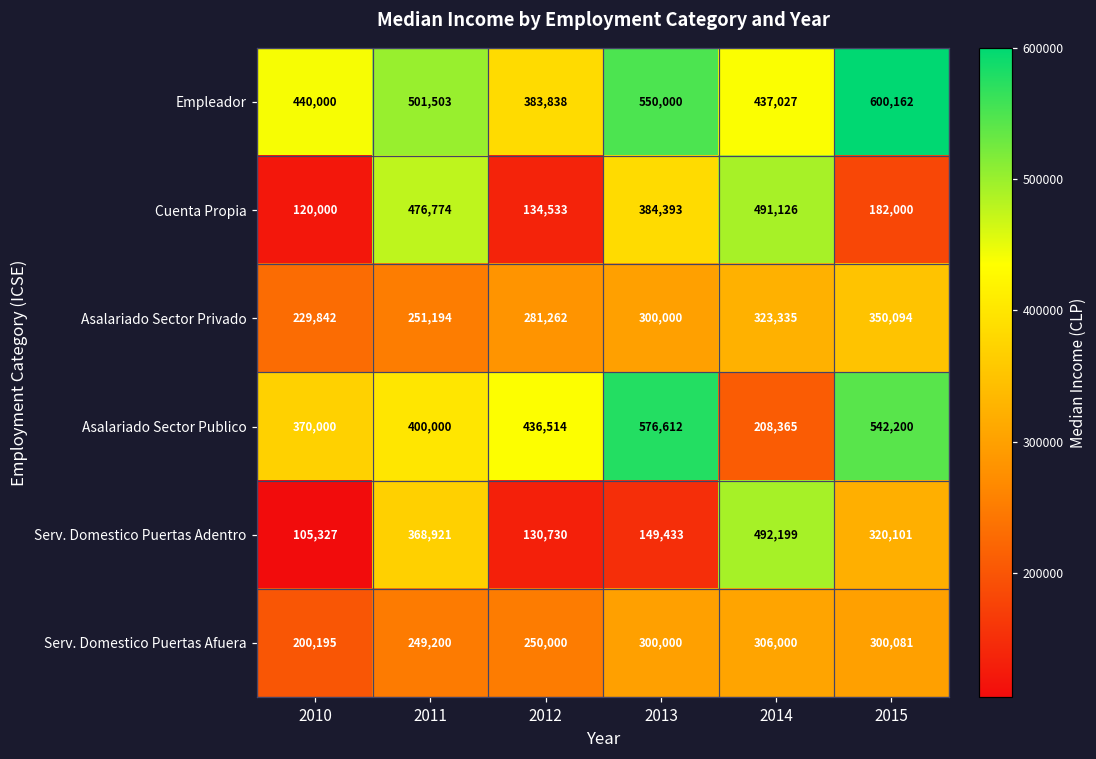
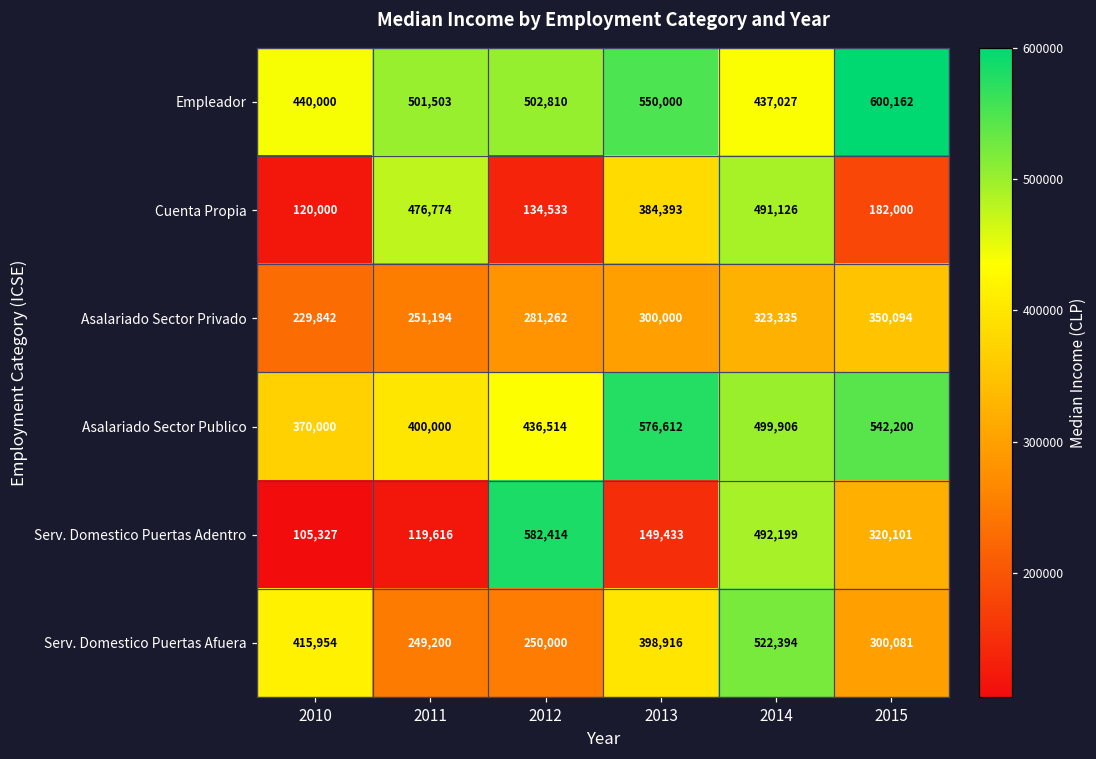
  {
    "Empleador": {
      "2010": "440,000",
      "2011": "501,503",
-     "2012": "383,838",
+     "2012": "502,810",
      "2013": "550,000",
      "2014": "437,027",
      "2015": "600,162"
    },
    "Cuenta Propia": {
      "2010": "120,000",
      "2011": "476,774",
      "2012": "134,533",
      "2013": "384,393",
      "2014": "491,126",
      "2015": "182,000"
    },
    "Asalariado Sector Privado": {
      "2010": "229,842",
      "2011": "251,194",
      "2012": "281,262",
      "2013": "300,000",
      "2014": "323,335",
      "2015": "350,094"
    },
    "Asalariado Sector Publico": {
      "2010": "370,000",
      "2011": "400,000",
      "2012": "436,514",
      "2013": "576,612",
-     "2014": "208,365",
+     "2014": "499,906",
      "2015": "542,200"
    },
    "Serv. Domestico Puertas Adentro": {
      "2010": "105,327",
-     "2011": "368,921",
-     "2012": "130,730",
+     "2011": "119,616",
+     "2012": "582,414",
      "2013": "149,433",
      "2014": "492,199",
      "2015": "320,101"
    },
    "Serv. Domestico Puertas Afuera": {
-     "2010": "200,195",
+     "2010": "415,954",
      "2011": "249,200",
      "2012": "250,000",
-     "2013": "300,000",
-     "2014": "306,000",
+     "2013": "398,916",
+     "2014": "522,394",
      "2015": "300,081"
    }
  }
